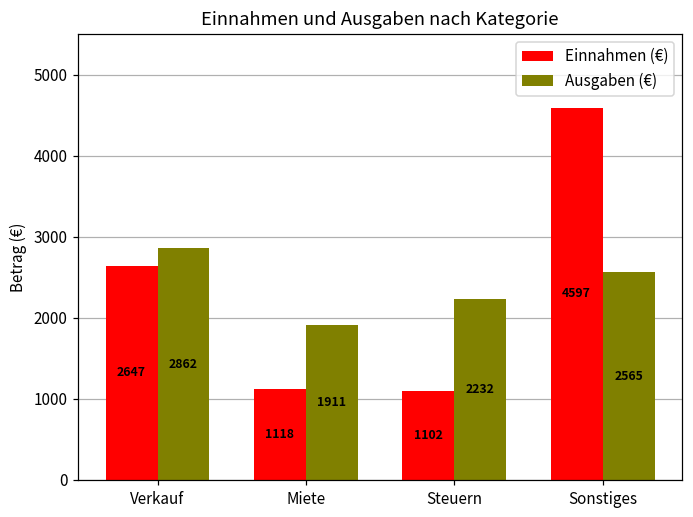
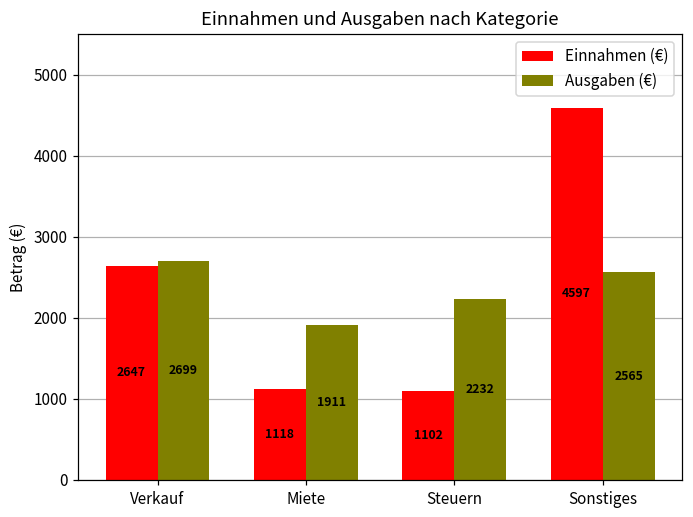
  {
    "Einnahmen (€)": {
      "Verkauf": 2647,
      "Miete": 1118,
      "Steuern": 1102,
      "Sonstiges": 4597
    },
    "Ausgaben (€)": {
-     "Verkauf": 2862,
+     "Verkauf": 2699,
      "Miete": 1911,
      "Steuern": 2232,
      "Sonstiges": 2565
    }
  }
